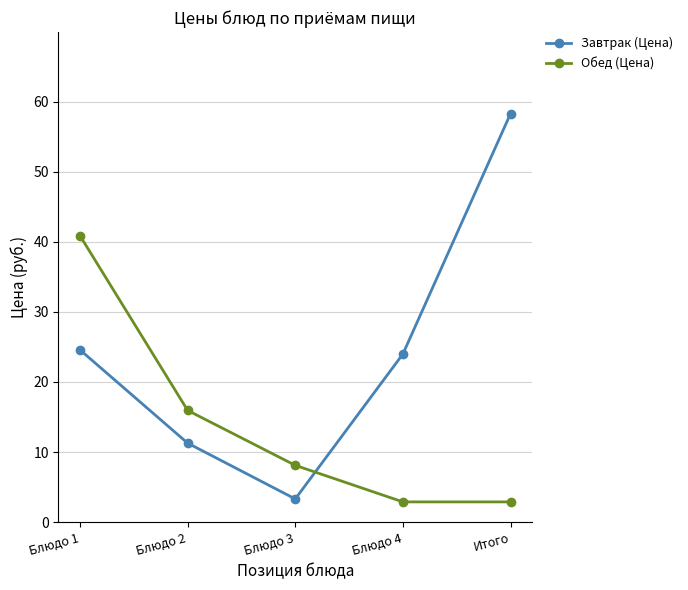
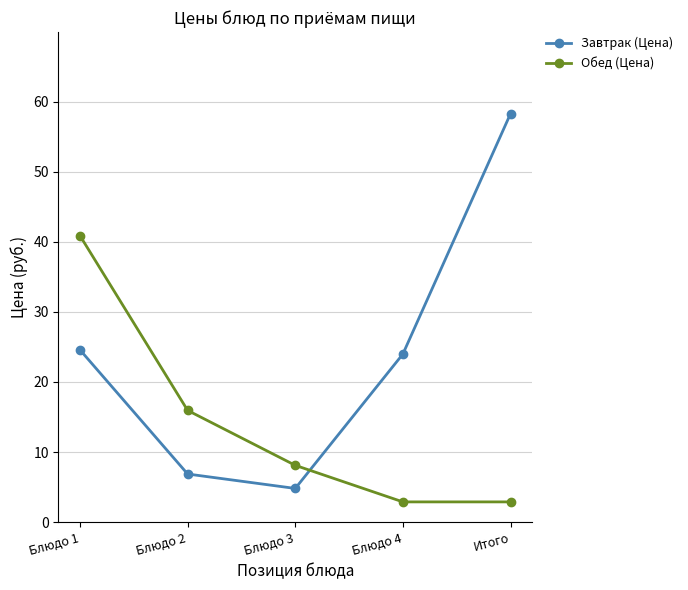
  {
    "Завтрак (Цена)": {
      "Блюдо 1": 25,
-     "Блюдо 2": 11,
-     "Блюдо 3": 3,
+     "Блюдо 2": 7,
+     "Блюдо 3": 5,
      "Блюдо 4": 24,
      "Итого": 58
    },
    "Обед (Цена)": {
      "Блюдо 1": 41,
      "Блюдо 2": 16,
      "Блюдо 3": 8,
      "Блюдо 4": 3,
      "Итого": 3
    }
  }
